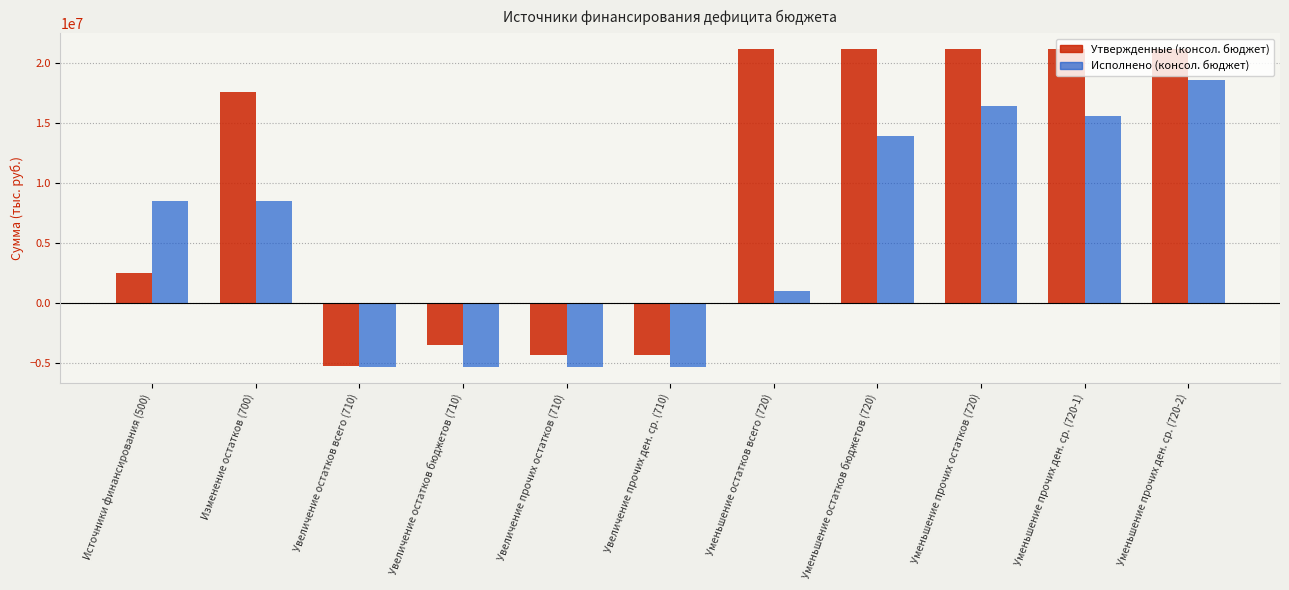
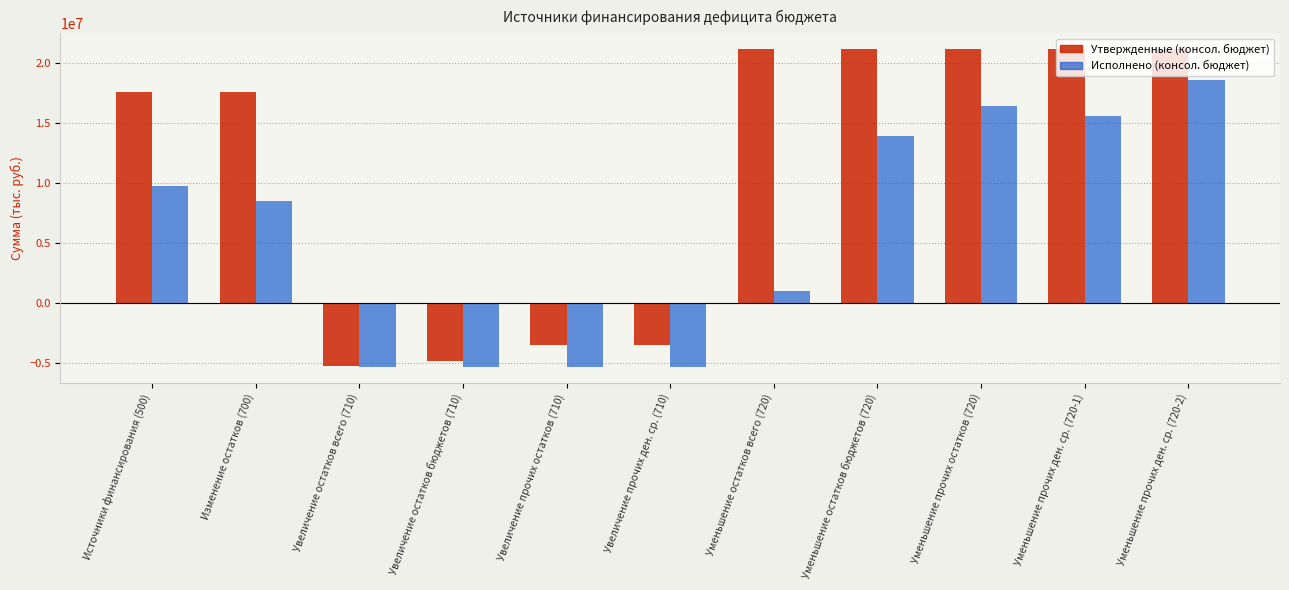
  {
    "Утвержденные (консол. бюджет)": {
-     "Источники финансирования (500)": 2500000,
+     "Источники финансирования (500)": 17500000,
      "Изменение остатков (700)": 17500000,
      "Увеличение остатков всего (710)": -5200000,
-     "Увеличение остатков бюджетов (710)": -3600000,
-     "Увеличение прочих остатков (710)": -4400000,
-     "Увеличение прочих ден. ср. (710)": -4300000,
+     "Увеличение остатков бюджетов (710)": -4900000,
+     "Увеличение прочих остатков (710)": -3600000,
+     "Увеличение прочих ден. ср. (710)": -3600000,
      "Уменьшение остатков всего (720)": 21100000,
      "Уменьшение остатков бюджетов (720)": 21100000,
      "Уменьшение прочих остатков (720)": 21100000
    },
    "Исполнено (консол. бюджет)": {
-     "Источники финансирования (500)": 8500000,
+     "Источники финансирования (500)": 9700000,
      "Изменение остатков (700)": 8500000,
      "Увеличение остатков всего (710)": -5300000,
      "Увеличение остатков бюджетов (710)": -5300000,
      "Увеличение прочих остатков (710)": -5300000,
      "Увеличение прочих ден. ср. (710)": -5300000,
      "Уменьшение остатков всего (720)": 1000000,
      "Уменьшение остатков бюджетов (720)": 13900000,
      "Уменьшение прочих остатков (720)": 16400000,
      "Уменьшение прочих ден. ср. (720-1)": 15500000,
      "Уменьшение прочих ден. ср. (720-2)": 18600000
    }
  }
